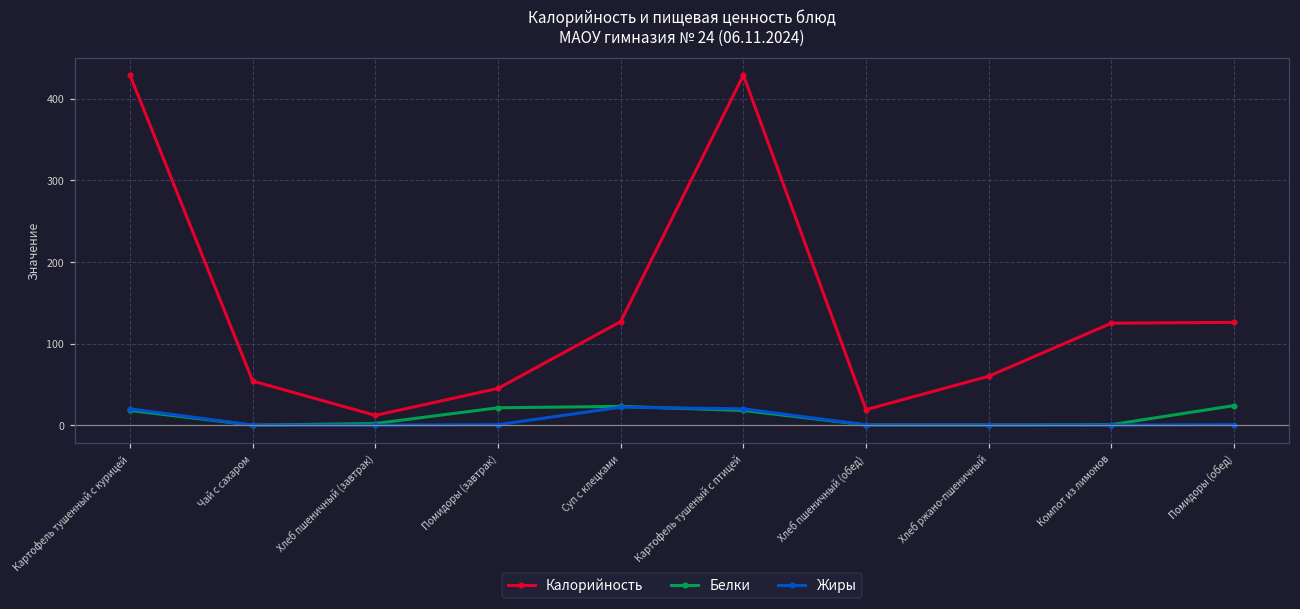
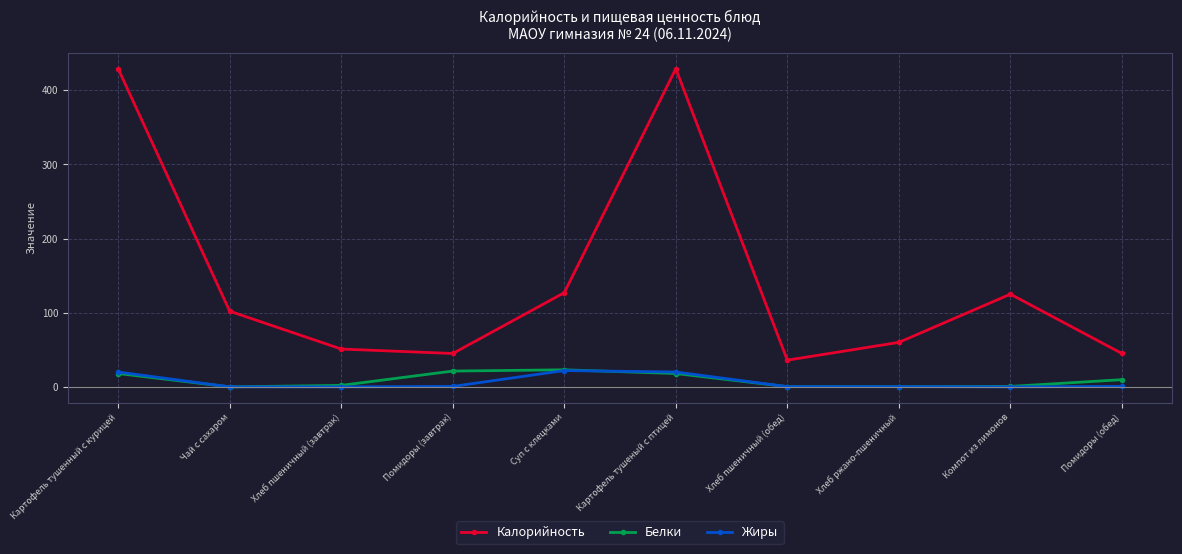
  {
    "Калорийность": {
      "Картофель тушенный с курицей": 430,
-     "Чай с сахаром": 50,
-     "Хлеб пшеничный (завтрак)": 10,
+     "Чай с сахаром": 100,
+     "Хлеб пшеничный (завтрак)": 50,
      "Помидоры (завтрак)": 50,
      "Суп с клецками": 130,
      "Картофель тушеный с птицей": 430,
-     "Хлеб пшеничный (обед)": 20,
+     "Хлеб пшеничный (обед)": 40,
      "Хлеб ржано-пшеничный": 60,
      "Компот из лимонов": 130,
-     "Помидоры (обед)": 130
+     "Помидоры (обед)": 50
    },
    "Белки": {
      "Помидоры (завтрак)": 20,
-     "Помидоры (обед)": 20
+     "Помидоры (обед)": 10
    },
    "Жиры": {
      "Помидоры (завтрак)": 0,
      "Помидоры (обед)": 0
    }
  }
